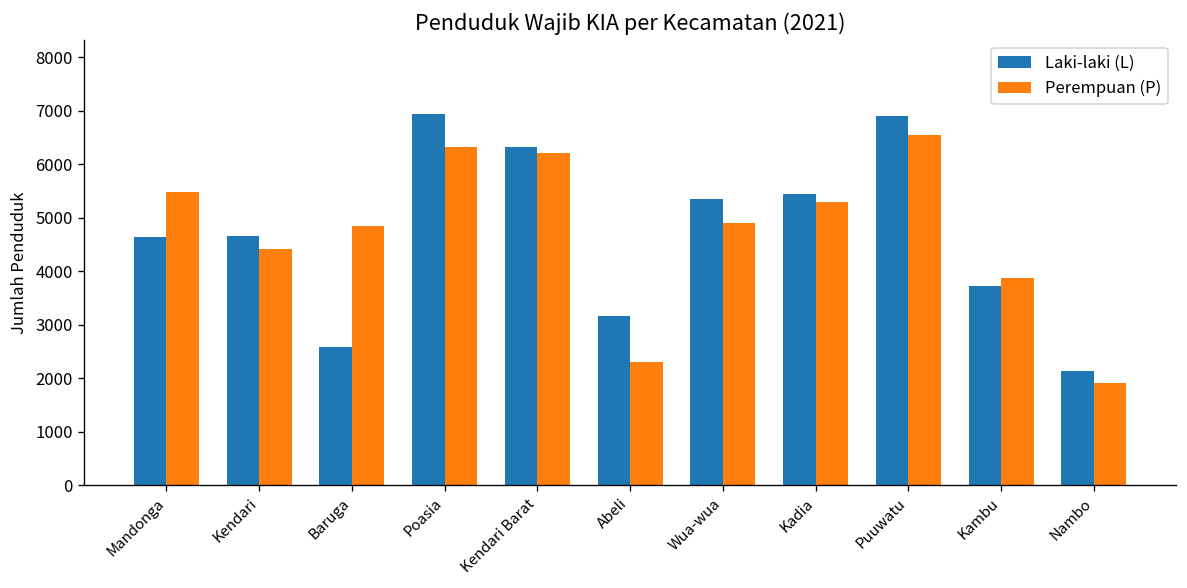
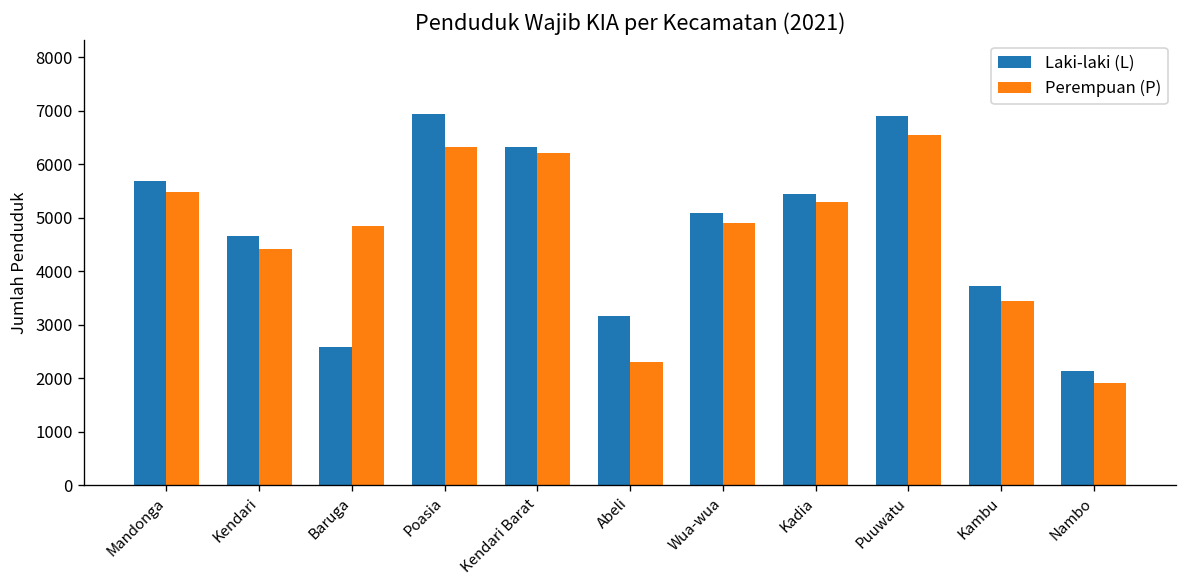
  {
    "Laki-laki (L)": {
-     "Mandonga": 4600,
+     "Mandonga": 5700,
      "Kendari": 4700,
      "Baruga": 2600,
      "Poasia": 6900,
      "Kendari Barat": 6300,
      "Abeli": 3200,
-     "Wua-wua": 5300,
+     "Wua-wua": 5100,
      "Kadia": 5400,
      "Puuwatu": 6900,
      "Kambu": 3700,
      "Nambo": 2100
    },
    "Perempuan (P)": {
      "Mandonga": 5500,
      "Kendari": 4400,
      "Baruga": 4800,
      "Poasia": 6300,
      "Kendari Barat": 6200,
      "Abeli": 2300,
      "Wua-wua": 4900,
      "Kadia": 5300,
      "Puuwatu": 6500,
-     "Kambu": 3900,
+     "Kambu": 3400,
      "Nambo": 1900
    }
  }
